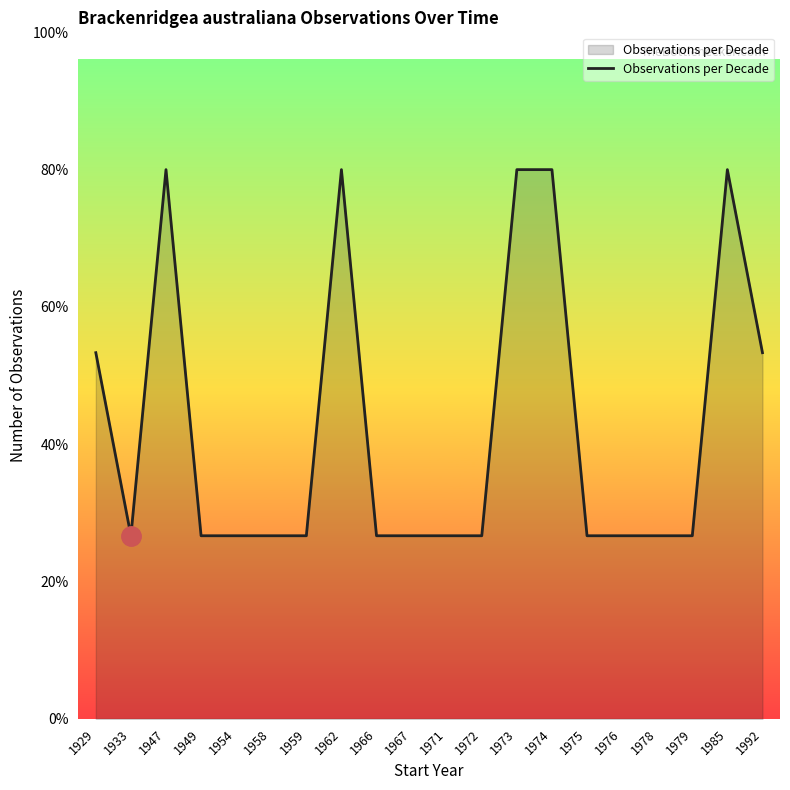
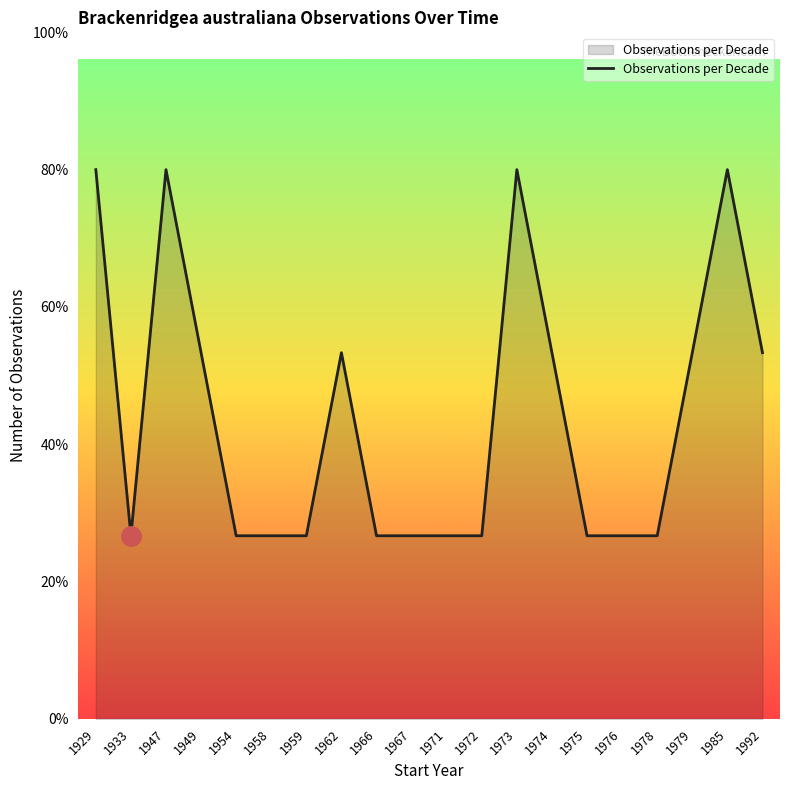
  {
    "Observations per Decade": {
-     "1929": "53%",
+     "1929": "80%",
      "1947": "80%",
-     "1949": "27%",
+     "1949": "53%",
      "1954": "27%",
      "1958": "27%",
      "1959": "27%",
-     "1962": "80%",
+     "1962": "53%",
      "1966": "27%",
      "1967": "27%",
      "1971": "27%",
      "1972": "27%",
      "1973": "80%",
-     "1974": "80%",
+     "1974": "53%",
      "1975": "27%",
      "1976": "27%",
      "1978": "27%",
-     "1979": "27%",
+     "1979": "53%",
      "1985": "80%",
      "1992": "53%"
    }
  }
